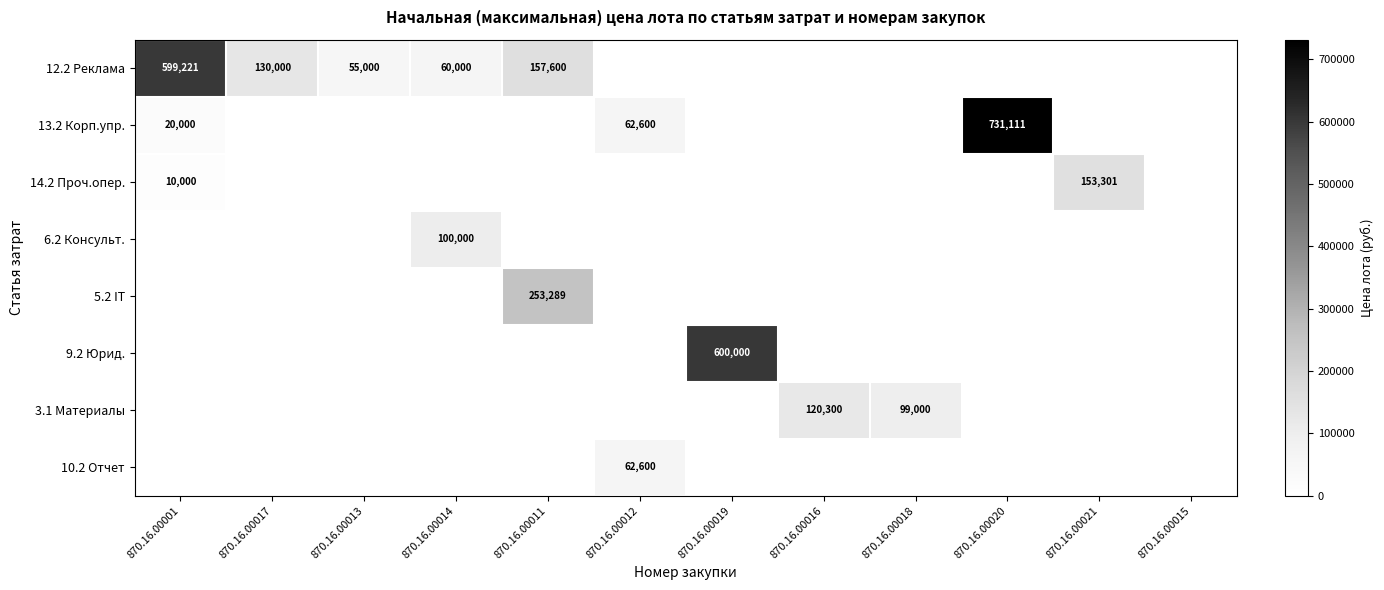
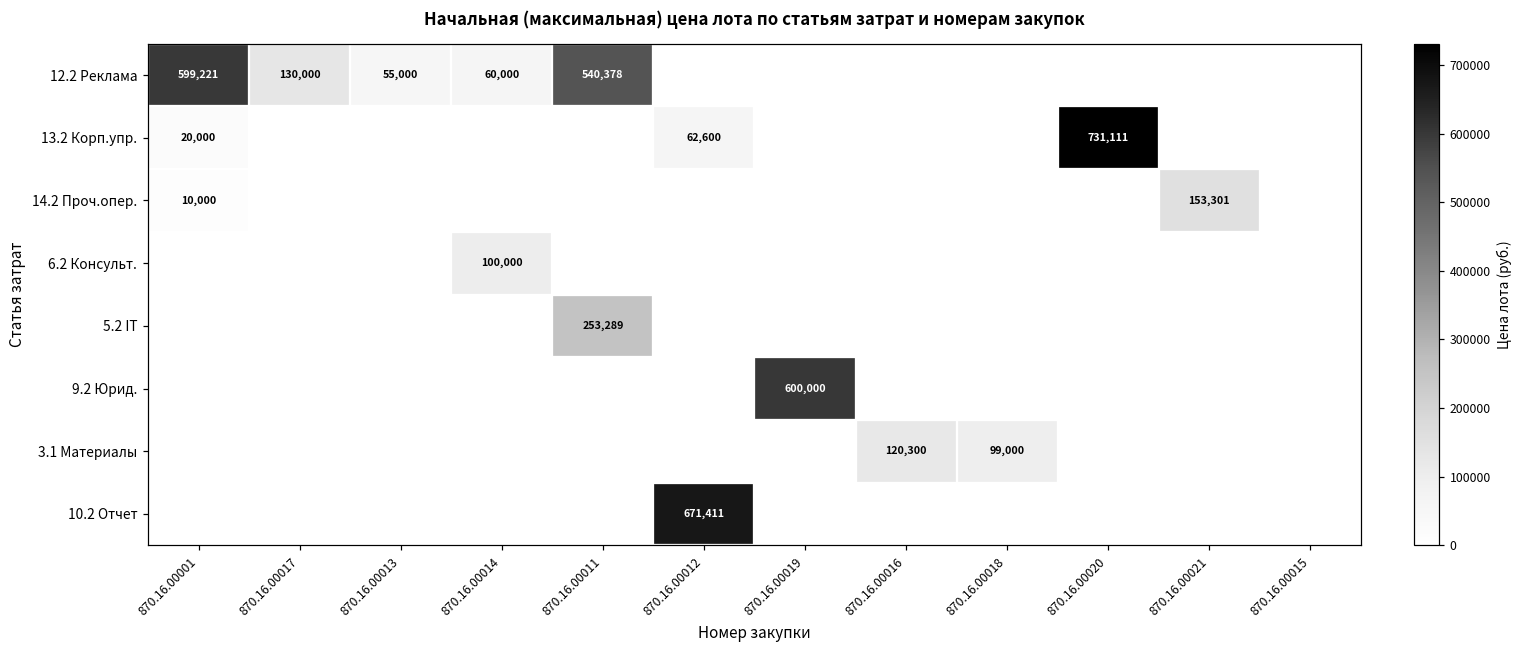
  {
    "12.2 Реклама": {
      "870.16.00001": "599,221",
      "870.16.00017": "130,000",
      "870.16.00013": "55,000",
      "870.16.00014": "60,000",
-     "870.16.00011": "157,600"
+     "870.16.00011": "540,378"
    },
    "13.2 Корп.упр.": {
      "870.16.00001": "20,000",
      "870.16.00012": "62,600",
      "870.16.00020": "731,111"
    },
    "14.2 Проч.опер.": {
      "870.16.00001": "10,000",
      "870.16.00021": "153,301"
    },
    "6.2 Консульт.": {
      "870.16.00014": "100,000"
    },
    "5.2 IT": {
      "870.16.00011": "253,289"
    },
    "9.2 Юрид.": {
      "870.16.00019": "600,000"
    },
    "3.1 Материалы": {
      "870.16.00016": "120,300",
      "870.16.00018": "99,000"
    },
    "10.2 Отчет": {
-     "870.16.00012": "62,600"
+     "870.16.00012": "671,411"
    }
  }
